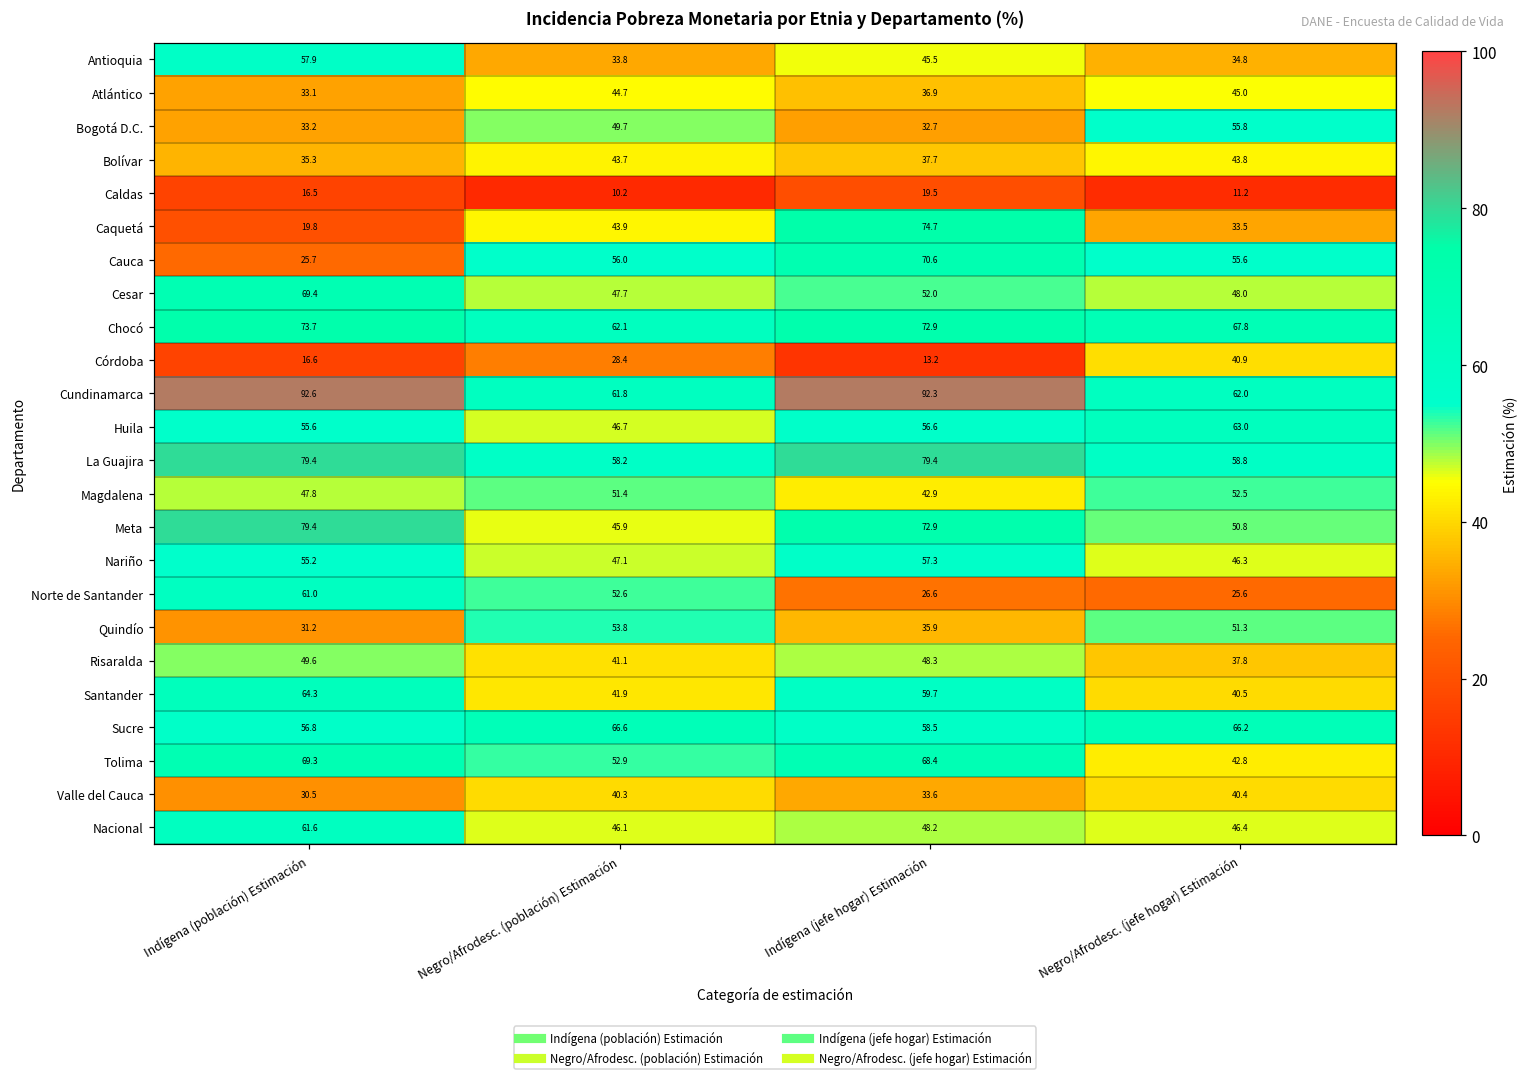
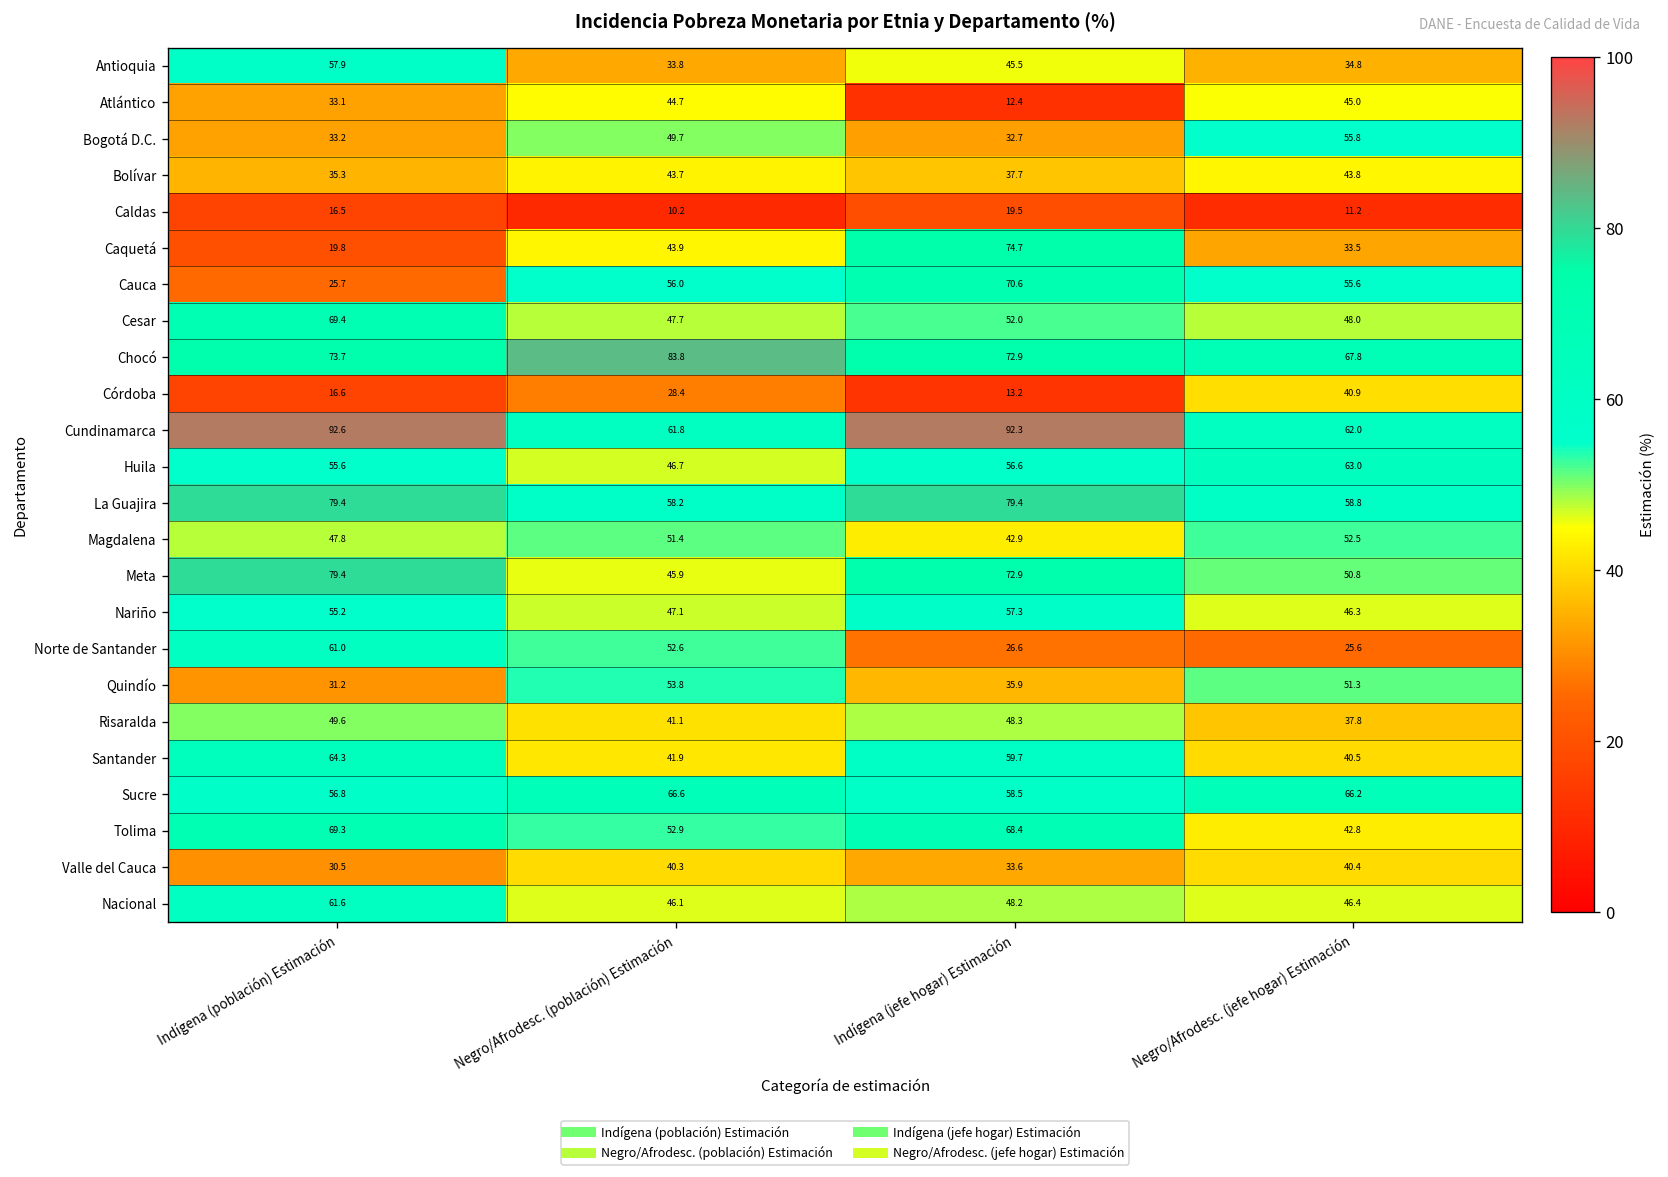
  {
    "Antioquia": {
      "Indígena (población) Estimación": 57.9,
      "Negro/Afrodesc. (población) Estimación": 33.8,
      "Indígena (jefe hogar) Estimación": 45.5,
      "Negro/Afrodesc. (jefe hogar) Estimación": 34.8
    },
    "Atlántico": {
      "Indígena (población) Estimación": 33.1,
      "Negro/Afrodesc. (población) Estimación": 44.7,
-     "Indígena (jefe hogar) Estimación": 36.9,
+     "Indígena (jefe hogar) Estimación": 12.4,
      "Negro/Afrodesc. (jefe hogar) Estimación": 45.0
    },
    "Bogotá D.C.": {
      "Indígena (población) Estimación": 33.2,
      "Negro/Afrodesc. (población) Estimación": 49.7,
      "Indígena (jefe hogar) Estimación": 32.7,
      "Negro/Afrodesc. (jefe hogar) Estimación": 55.8
    },
    "Bolívar": {
      "Indígena (población) Estimación": 35.3,
      "Negro/Afrodesc. (población) Estimación": 43.7,
      "Indígena (jefe hogar) Estimación": 37.7,
      "Negro/Afrodesc. (jefe hogar) Estimación": 43.8
    },
    "Caldas": {
      "Indígena (población) Estimación": 16.5,
      "Negro/Afrodesc. (población) Estimación": 10.2,
      "Indígena (jefe hogar) Estimación": 19.5,
      "Negro/Afrodesc. (jefe hogar) Estimación": 11.2
    },
    "Caquetá": {
      "Indígena (población) Estimación": 19.8,
      "Negro/Afrodesc. (población) Estimación": 43.9,
      "Indígena (jefe hogar) Estimación": 74.7,
      "Negro/Afrodesc. (jefe hogar) Estimación": 33.5
    },
    "Cauca": {
      "Indígena (población) Estimación": 25.7,
      "Negro/Afrodesc. (población) Estimación": 56.0,
      "Indígena (jefe hogar) Estimación": 70.6,
      "Negro/Afrodesc. (jefe hogar) Estimación": 55.6
    },
    "Cesar": {
      "Indígena (población) Estimación": 69.4,
      "Negro/Afrodesc. (población) Estimación": 47.7,
      "Indígena (jefe hogar) Estimación": 52.0,
      "Negro/Afrodesc. (jefe hogar) Estimación": 48.0
    },
    "Chocó": {
      "Indígena (población) Estimación": 73.7,
-     "Negro/Afrodesc. (población) Estimación": 62.1,
+     "Negro/Afrodesc. (población) Estimación": 83.8,
      "Indígena (jefe hogar) Estimación": 72.9,
      "Negro/Afrodesc. (jefe hogar) Estimación": 67.8
    },
    "Córdoba": {
      "Indígena (población) Estimación": 16.6,
      "Negro/Afrodesc. (población) Estimación": 28.4,
      "Indígena (jefe hogar) Estimación": 13.2,
      "Negro/Afrodesc. (jefe hogar) Estimación": 40.9
    },
    "Cundinamarca": {
      "Indígena (población) Estimación": 92.6,
      "Negro/Afrodesc. (población) Estimación": 61.8,
      "Indígena (jefe hogar) Estimación": 92.3,
      "Negro/Afrodesc. (jefe hogar) Estimación": 62.0
    },
    "Huila": {
      "Indígena (población) Estimación": 55.6,
      "Negro/Afrodesc. (población) Estimación": 46.7,
      "Indígena (jefe hogar) Estimación": 56.6,
      "Negro/Afrodesc. (jefe hogar) Estimación": 63.0
    },
    "La Guajira": {
      "Indígena (población) Estimación": 79.4,
      "Negro/Afrodesc. (población) Estimación": 58.2,
      "Indígena (jefe hogar) Estimación": 79.4,
      "Negro/Afrodesc. (jefe hogar) Estimación": 58.8
    },
    "Magdalena": {
      "Indígena (población) Estimación": 47.8,
      "Negro/Afrodesc. (población) Estimación": 51.4,
      "Indígena (jefe hogar) Estimación": 42.9,
      "Negro/Afrodesc. (jefe hogar) Estimación": 52.5
    },
    "Meta": {
      "Indígena (población) Estimación": 79.4,
      "Negro/Afrodesc. (población) Estimación": 45.9,
      "Indígena (jefe hogar) Estimación": 72.9,
      "Negro/Afrodesc. (jefe hogar) Estimación": 50.8
    },
    "Nariño": {
      "Indígena (población) Estimación": 55.2,
      "Negro/Afrodesc. (población) Estimación": 47.1,
      "Indígena (jefe hogar) Estimación": 57.3,
      "Negro/Afrodesc. (jefe hogar) Estimación": 46.3
    },
    "Norte de Santander": {
      "Indígena (población) Estimación": 61.0,
      "Negro/Afrodesc. (población) Estimación": 52.6,
      "Indígena (jefe hogar) Estimación": 26.6,
      "Negro/Afrodesc. (jefe hogar) Estimación": 25.6
    },
    "Quindío": {
      "Indígena (población) Estimación": 31.2,
      "Negro/Afrodesc. (población) Estimación": 53.8,
      "Indígena (jefe hogar) Estimación": 35.9,
      "Negro/Afrodesc. (jefe hogar) Estimación": 51.3
    },
    "Risaralda": {
      "Indígena (población) Estimación": 49.6,
      "Negro/Afrodesc. (población) Estimación": 41.1,
      "Indígena (jefe hogar) Estimación": 48.3,
      "Negro/Afrodesc. (jefe hogar) Estimación": 37.8
    },
    "Santander": {
      "Indígena (población) Estimación": 64.3,
      "Negro/Afrodesc. (población) Estimación": 41.9,
      "Indígena (jefe hogar) Estimación": 59.7,
      "Negro/Afrodesc. (jefe hogar) Estimación": 40.5
    },
    "Sucre": {
      "Indígena (población) Estimación": 56.8,
      "Negro/Afrodesc. (población) Estimación": 66.6,
      "Indígena (jefe hogar) Estimación": 58.5,
      "Negro/Afrodesc. (jefe hogar) Estimación": 66.2
    },
    "Tolima": {
      "Indígena (población) Estimación": 69.3,
      "Negro/Afrodesc. (población) Estimación": 52.9,
      "Indígena (jefe hogar) Estimación": 68.4,
      "Negro/Afrodesc. (jefe hogar) Estimación": 42.8
    },
    "Valle del Cauca": {
      "Indígena (población) Estimación": 30.5,
      "Negro/Afrodesc. (población) Estimación": 40.3,
      "Indígena (jefe hogar) Estimación": 33.6,
      "Negro/Afrodesc. (jefe hogar) Estimación": 40.4
    },
    "Nacional": {
      "Indígena (población) Estimación": 61.6,
      "Negro/Afrodesc. (población) Estimación": 46.1,
      "Indígena (jefe hogar) Estimación": 48.2,
      "Negro/Afrodesc. (jefe hogar) Estimación": 46.4
    }
  }
